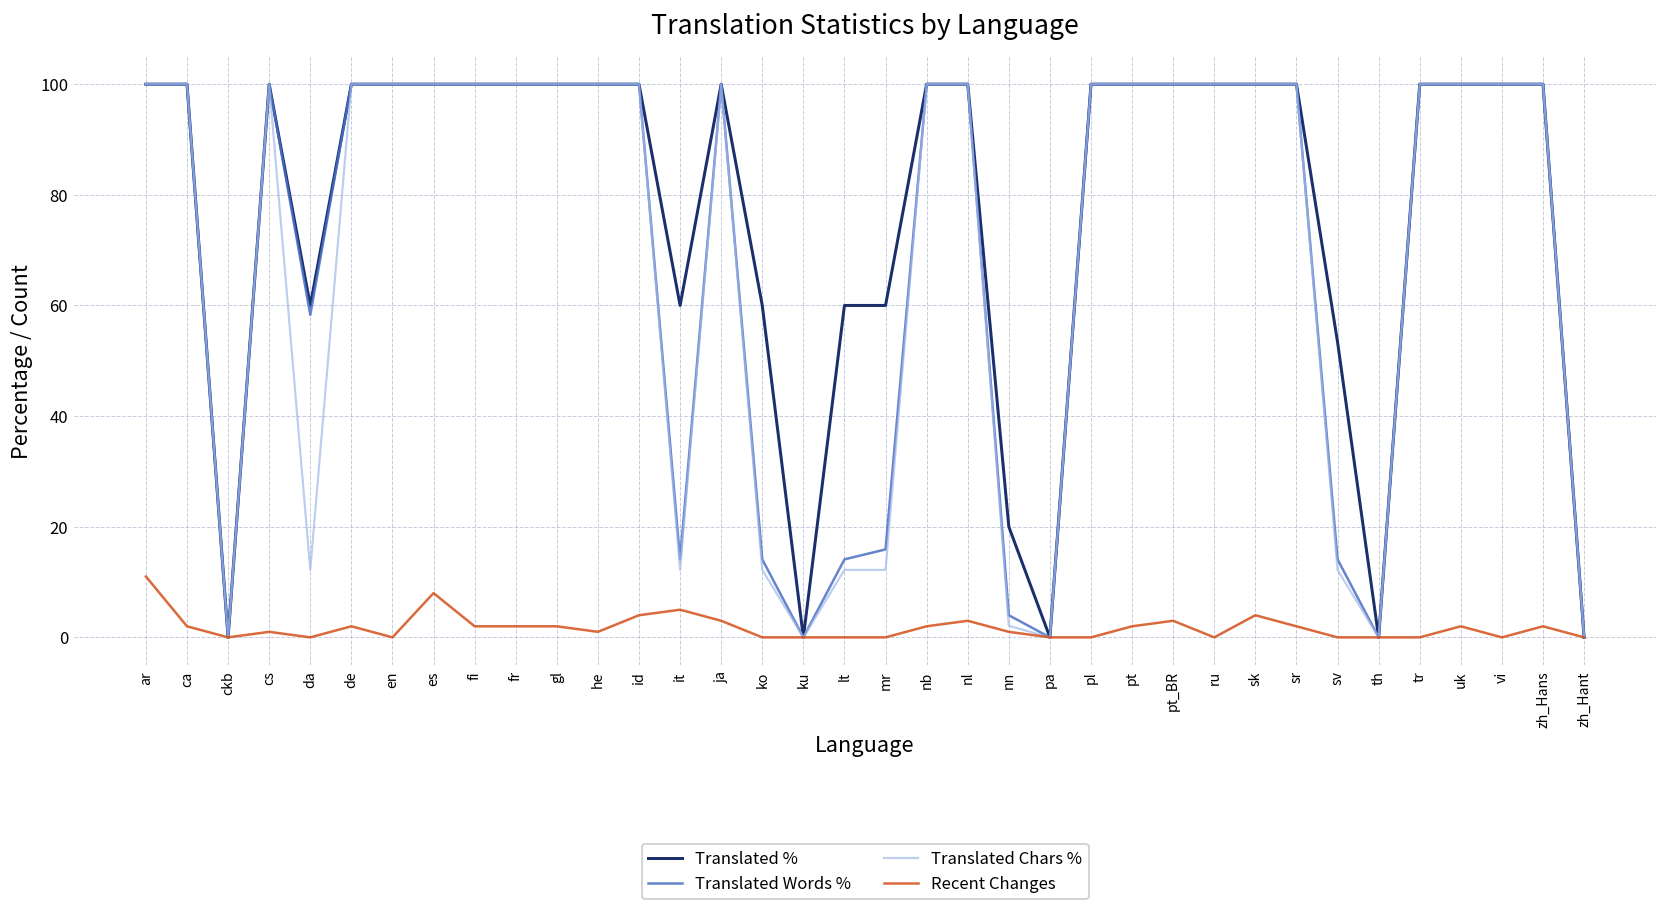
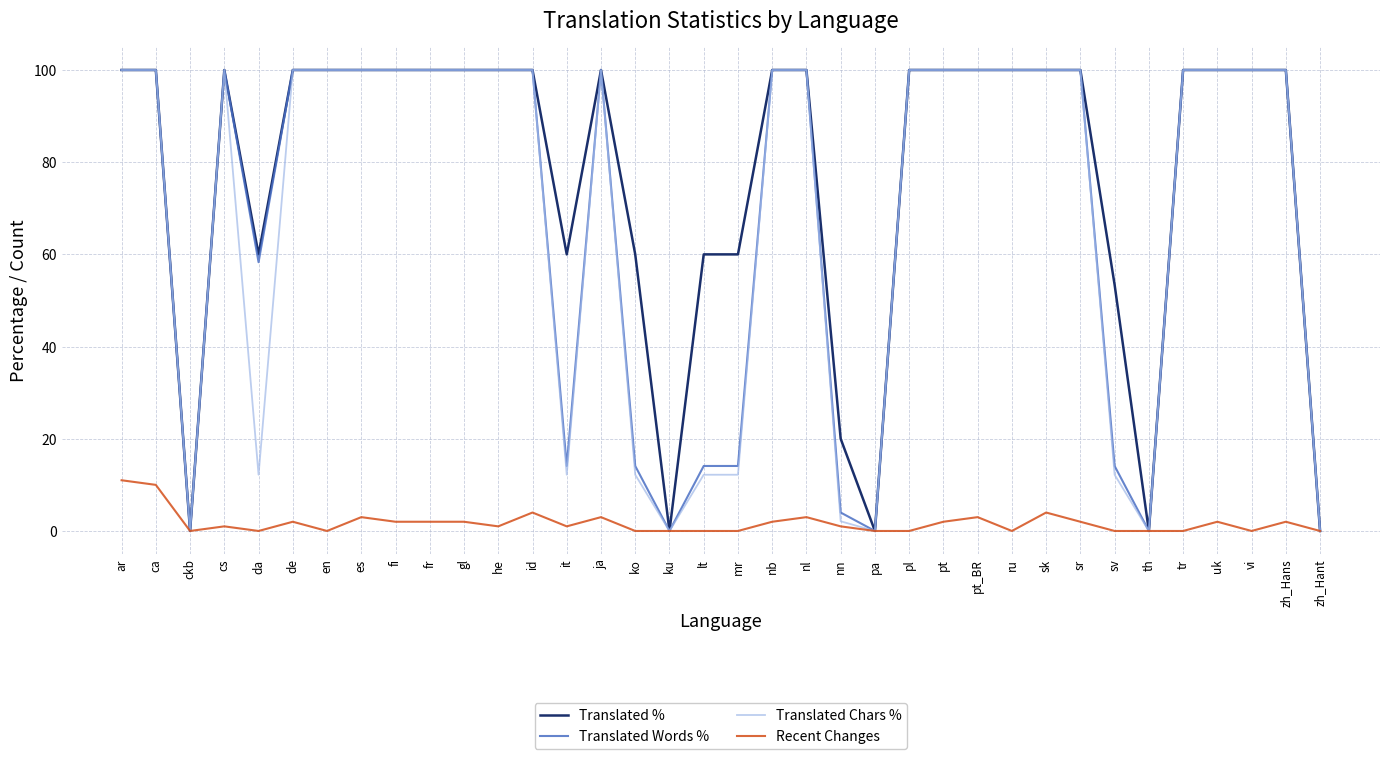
  {
    "Translated %": {
      "da": 60,
      "it": 60,
      "ko": 60,
      "lt": 60,
      "mr": 60,
      "nn": 20,
      "sv": 53
    },
    "Translated Words %": {
      "da": 58,
      "it": 14,
      "ko": 14,
      "lt": 14,
-     "mr": 16,
+     "mr": 14,
      "nn": 4,
      "sv": 14
    },
    "Translated Chars %": {
      "da": 12,
      "it": 12,
      "ko": 12,
      "lt": 12,
      "mr": 12,
      "nn": 2,
      "sv": 12
    },
    "Recent Changes": {
      "ar": 11,
-     "ca": 2,
+     "ca": 10,
      "cs": 1,
      "da": 0,
      "de": 2,
      "en": 0,
-     "es": 8,
+     "es": 3,
      "fi": 2,
      "fr": 2,
      "gl": 2,
      "he": 1,
      "id": 4,
-     "it": 5,
+     "it": 1,
      "ja": 3,
      "ko": 0,
      "lt": 0,
      "mr": 0,
      "nb": 2,
      "nl": 3,
      "nn": 1,
      "pl": 0,
      "pt": 2,
      "pt_BR": 3,
      "ru": 0,
      "sk": 4,
      "sr": 2,
      "sv": 0,
      "tr": 0,
      "uk": 2,
      "vi": 0,
      "zh_Hans": 2
    }
  }
